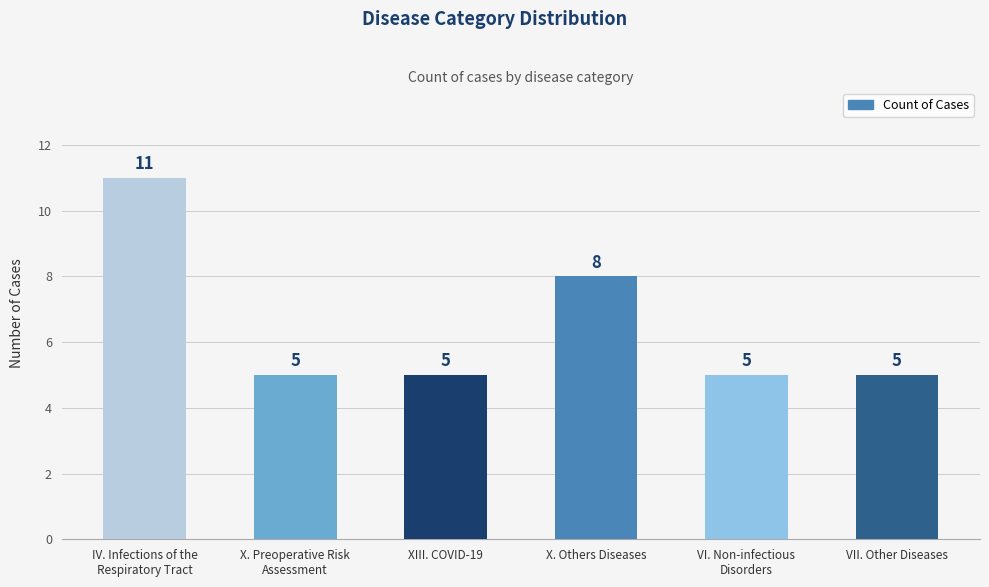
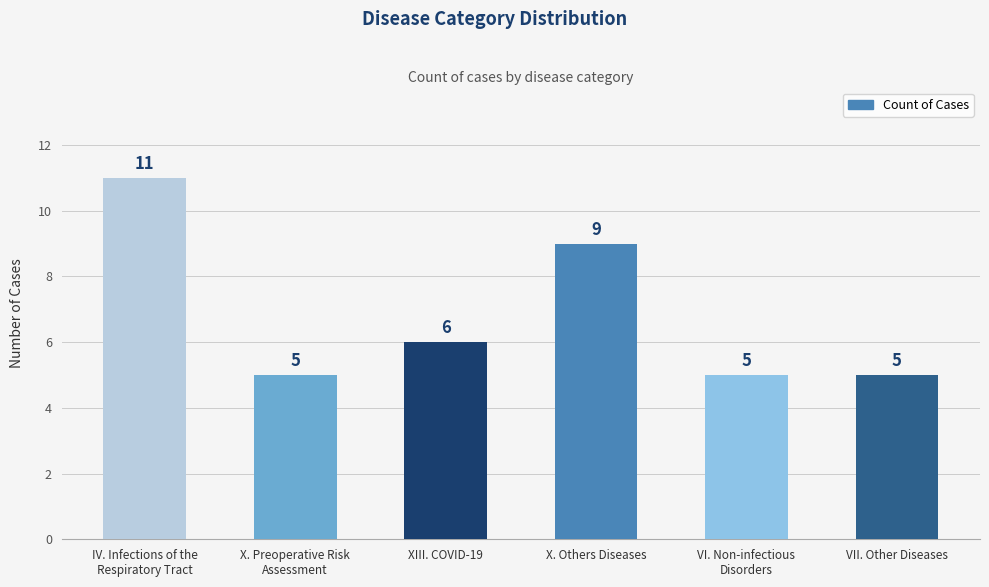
  {
    "IV. Infections of the Respiratory Tract": 11,
    "X. Preoperative Risk Assessment": 5,
-   "XIII. COVID-19": 5,
-   "X. Others Diseases": 8,
+   "XIII. COVID-19": 6,
+   "X. Others Diseases": 9,
    "VI. Non-infectious Disorders": 5,
    "VII. Other Diseases": 5
  }
